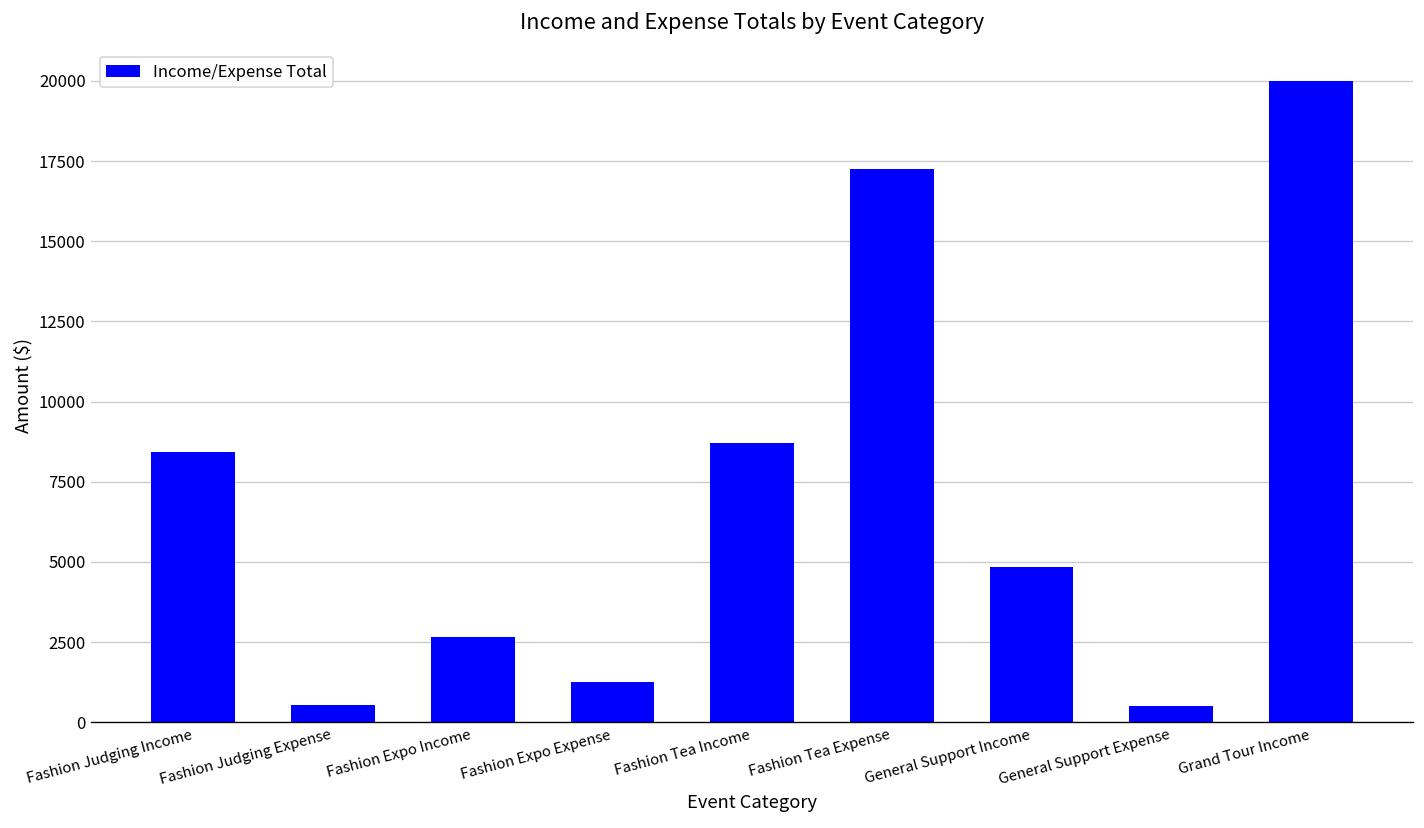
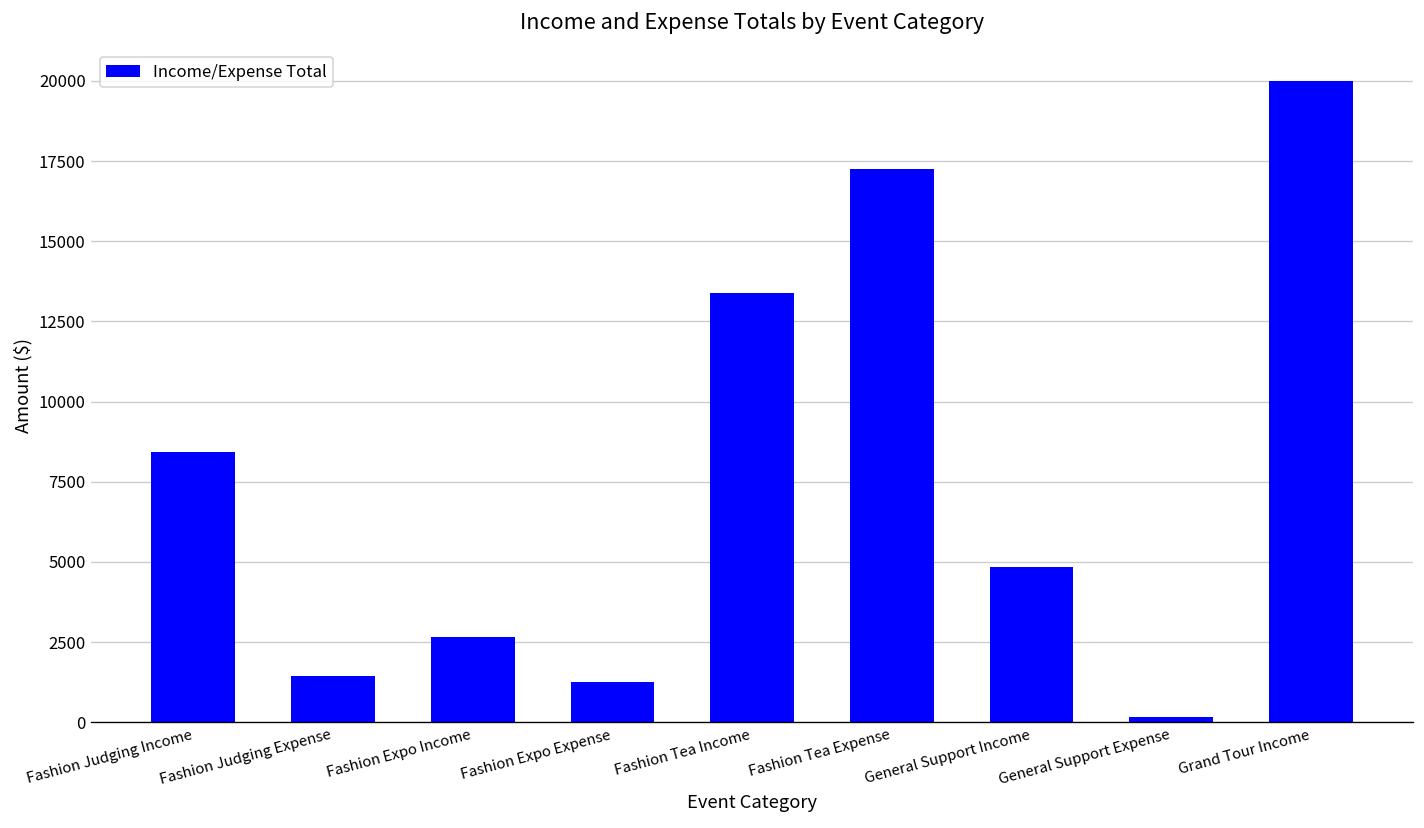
  {
    "Fashion Judging Income": 8400,
-   "Fashion Judging Expense": 500,
+   "Fashion Judging Expense": 1400,
    "Fashion Expo Income": 2700,
    "Fashion Expo Expense": 1300,
-   "Fashion Tea Income": 8700,
+   "Fashion Tea Income": 13400,
    "Fashion Tea Expense": 17300,
    "General Support Income": 4900,
-   "General Support Expense": 500,
+   "General Support Expense": 200,
    "Grand Tour Income": 20000
  }
